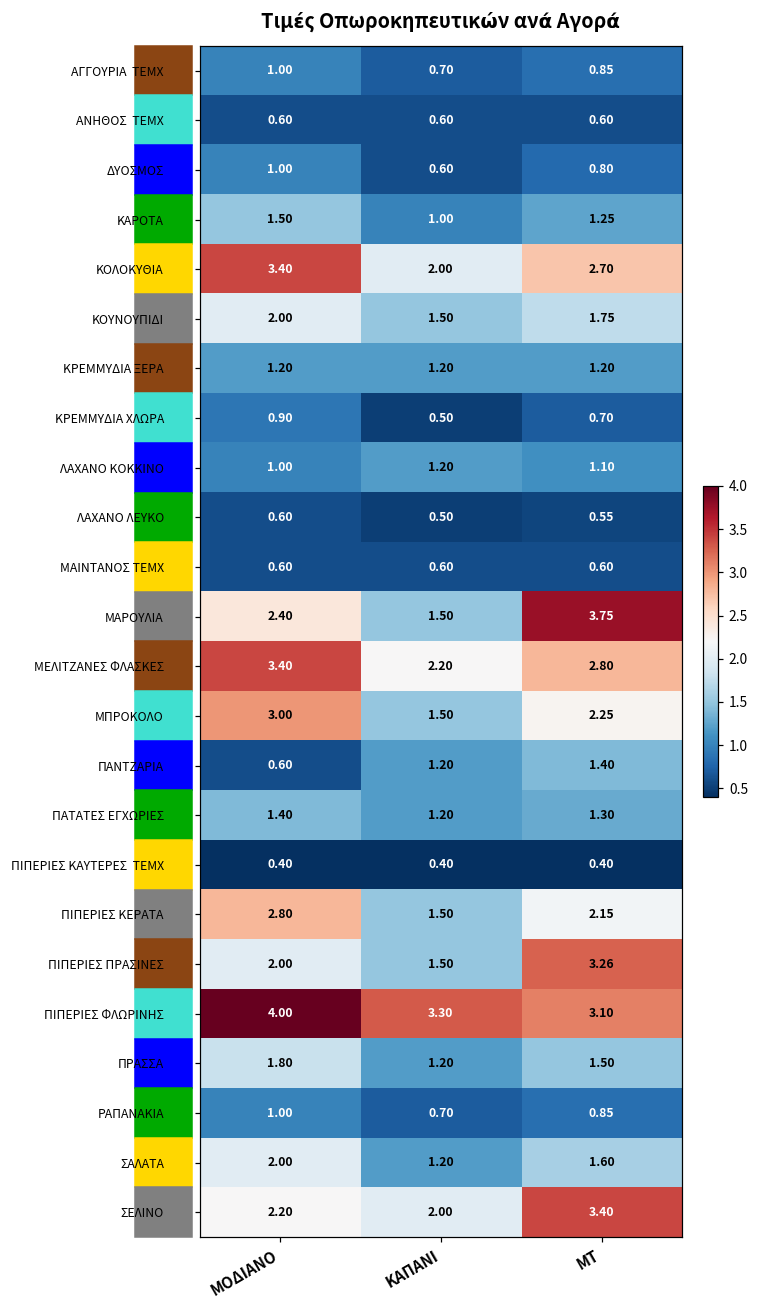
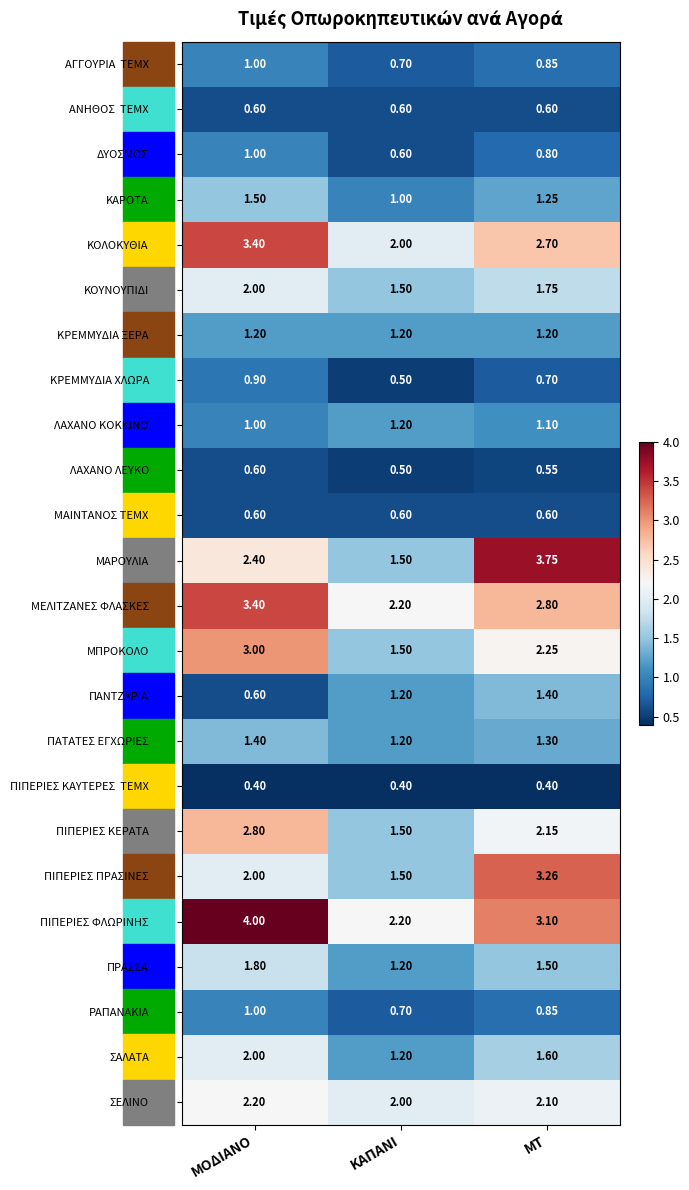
  {
    "ΑΓΓΟΥΡΙΑ ΤΕΜΧ": {
      "ΜΟΔΙΑΝΟ": 1.00,
      "ΚΑΠΑΝΙ": 0.70,
      "ΜΤ": 0.85
    },
    "ΑΝΗΘΟΣ ΤΕΜΧ": {
      "ΜΟΔΙΑΝΟ": 0.60,
      "ΚΑΠΑΝΙ": 0.60,
      "ΜΤ": 0.60
    },
    "ΔΥΟΣΜΟΣ": {
      "ΜΟΔΙΑΝΟ": 1.00,
      "ΚΑΠΑΝΙ": 0.60,
      "ΜΤ": 0.80
    },
    "ΚΑΡΟΤΑ": {
      "ΜΟΔΙΑΝΟ": 1.50,
      "ΚΑΠΑΝΙ": 1.00,
      "ΜΤ": 1.25
    },
    "ΚΟΛΟΚΥΘΙΑ": {
      "ΜΟΔΙΑΝΟ": 3.40,
      "ΚΑΠΑΝΙ": 2.00,
      "ΜΤ": 2.70
    },
    "ΚΟΥΝΟΥΠΙΔΙ": {
      "ΜΟΔΙΑΝΟ": 2.00,
      "ΚΑΠΑΝΙ": 1.50,
      "ΜΤ": 1.75
    },
    "ΚΡΕΜΜΥΔΙΑ ΞΕΡΑ": {
      "ΜΟΔΙΑΝΟ": 1.20,
      "ΚΑΠΑΝΙ": 1.20,
      "ΜΤ": 1.20
    },
    "ΚΡΕΜΜΥΔΙΑ ΧΛΩΡΑ": {
      "ΜΟΔΙΑΝΟ": 0.90,
      "ΚΑΠΑΝΙ": 0.50,
      "ΜΤ": 0.70
    },
    "ΛΑΧΑΝΟ ΚΟΚΚΙΝΟ": {
      "ΜΟΔΙΑΝΟ": 1.00,
      "ΚΑΠΑΝΙ": 1.20,
      "ΜΤ": 1.10
    },
    "ΛΑΧΑΝΟ ΛΕΥΚΟ": {
      "ΜΟΔΙΑΝΟ": 0.60,
      "ΚΑΠΑΝΙ": 0.50,
      "ΜΤ": 0.55
    },
    "ΜΑΙΝΤΑΝΟΣ ΤΕΜΧ": {
      "ΜΟΔΙΑΝΟ": 0.60,
      "ΚΑΠΑΝΙ": 0.60,
      "ΜΤ": 0.60
    },
    "ΜΑΡΟΥΛΙΑ": {
      "ΜΟΔΙΑΝΟ": 2.40,
      "ΚΑΠΑΝΙ": 1.50,
      "ΜΤ": 3.75
    },
    "ΜΕΛΙΤΖΑΝΕΣ ΦΛΑΣΚΕΣ": {
      "ΜΟΔΙΑΝΟ": 3.40,
      "ΚΑΠΑΝΙ": 2.20,
      "ΜΤ": 2.80
    },
    "ΜΠΡΟΚΟΛΟ": {
      "ΜΟΔΙΑΝΟ": 3.00,
      "ΚΑΠΑΝΙ": 1.50,
      "ΜΤ": 2.25
    },
    "ΠΑΝΤΖΑΡΙΑ": {
      "ΜΟΔΙΑΝΟ": 0.60,
      "ΚΑΠΑΝΙ": 1.20,
      "ΜΤ": 1.40
    },
    "ΠΑΤΑΤΕΣ ΕΓΧΩΡΙΕΣ": {
      "ΜΟΔΙΑΝΟ": 1.40,
      "ΚΑΠΑΝΙ": 1.20,
      "ΜΤ": 1.30
    },
    "ΠΙΠΕΡΙΕΣ ΚΑΥΤΕΡΕΣ ΤΕΜΧ": {
      "ΜΟΔΙΑΝΟ": 0.40,
      "ΚΑΠΑΝΙ": 0.40,
      "ΜΤ": 0.40
    },
    "ΠΙΠΕΡΙΕΣ ΚΕΡΑΤΑ": {
      "ΜΟΔΙΑΝΟ": 2.80,
      "ΚΑΠΑΝΙ": 1.50,
      "ΜΤ": 2.15
    },
    "ΠΙΠΕΡΙΕΣ ΠΡΑΣΙΝΕΣ": {
      "ΜΟΔΙΑΝΟ": 2.00,
      "ΚΑΠΑΝΙ": 1.50,
      "ΜΤ": 3.26
    },
    "ΠΙΠΕΡΙΕΣ ΦΛΩΡΙΝΗΣ": {
      "ΜΟΔΙΑΝΟ": 4.00,
-     "ΚΑΠΑΝΙ": 3.30,
+     "ΚΑΠΑΝΙ": 2.20,
      "ΜΤ": 3.10
    },
    "ΠΡΑΣΣΑ": {
      "ΜΟΔΙΑΝΟ": 1.80,
      "ΚΑΠΑΝΙ": 1.20,
      "ΜΤ": 1.50
    },
    "ΡΑΠΑΝΑΚΙΑ": {
      "ΜΟΔΙΑΝΟ": 1.00,
      "ΚΑΠΑΝΙ": 0.70,
      "ΜΤ": 0.85
    },
    "ΣΑΛΑΤΑ": {
      "ΜΟΔΙΑΝΟ": 2.00,
      "ΚΑΠΑΝΙ": 1.20,
      "ΜΤ": 1.60
    },
    "ΣΕΛΙΝΟ": {
      "ΜΟΔΙΑΝΟ": 2.20,
      "ΚΑΠΑΝΙ": 2.00,
-     "ΜΤ": 3.40
+     "ΜΤ": 2.10
    }
  }
